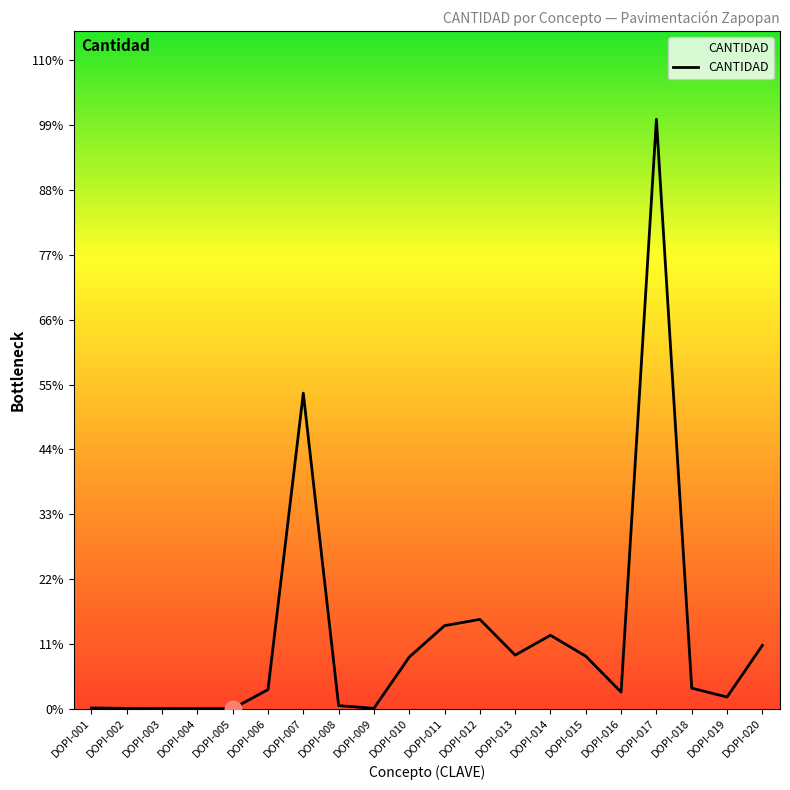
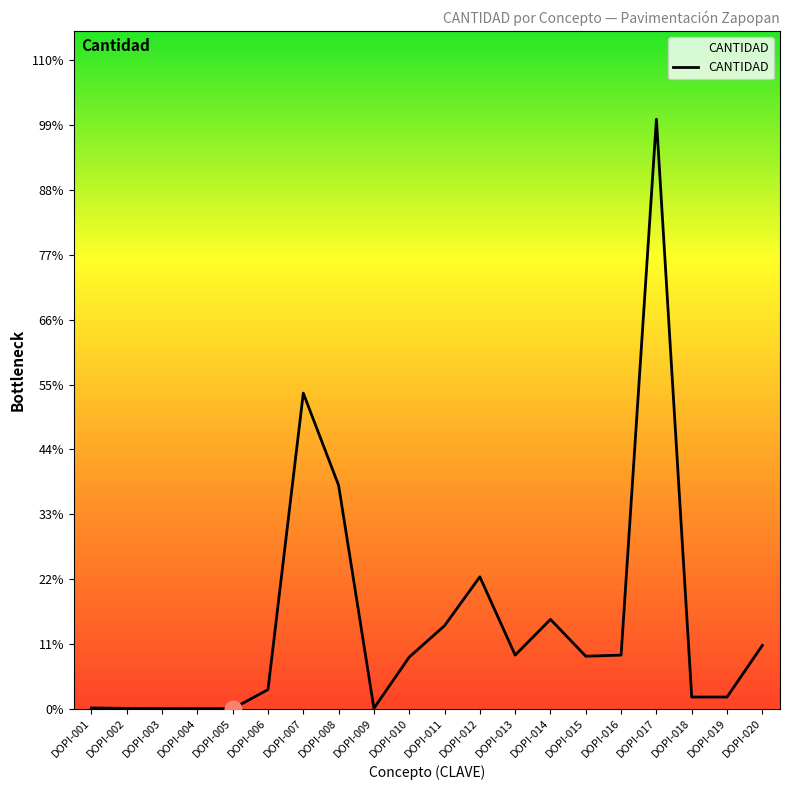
  {
    "CANTIDAD": {
      "DOPI-001": "0%",
      "DOPI-002": "0%",
      "DOPI-003": "0%",
      "DOPI-004": "0%",
      "DOPI-006": "3%",
      "DOPI-007": "54%",
-     "DOPI-008": "1%",
+     "DOPI-008": "38%",
      "DOPI-009": "0%",
      "DOPI-010": "9%",
      "DOPI-011": "14%",
-     "DOPI-012": "15%",
+     "DOPI-012": "22%",
      "DOPI-013": "9%",
-     "DOPI-014": "12%",
+     "DOPI-014": "15%",
      "DOPI-015": "9%",
-     "DOPI-016": "3%",
+     "DOPI-016": "9%",
      "DOPI-017": "100%",
-     "DOPI-018": "3%",
+     "DOPI-018": "2%",
      "DOPI-019": "2%",
      "DOPI-020": "11%"
    }
  }
